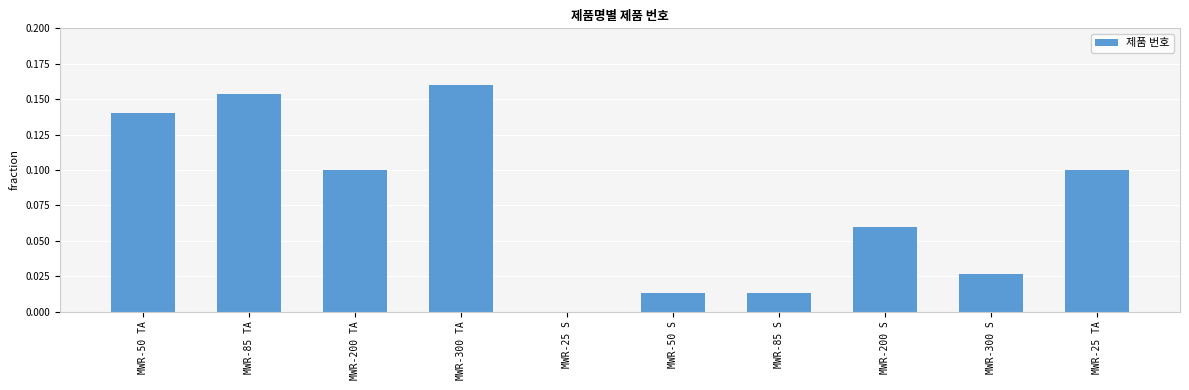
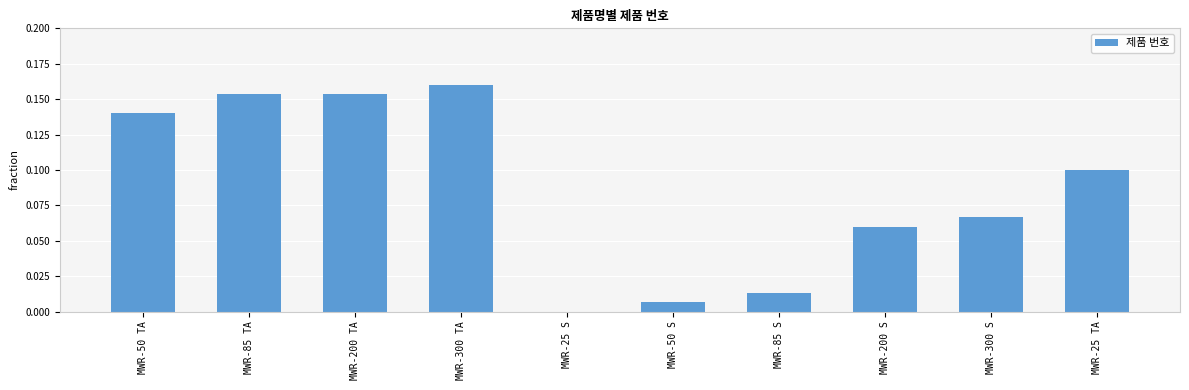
  {
    "MWR-50 TA": 0.140,
    "MWR-85 TA": 0.153,
-   "MWR-200 TA": 0.100,
+   "MWR-200 TA": 0.153,
    "MWR-300 TA": 0.160,
    "MWR-25 S": 0.000,
-   "MWR-50 S": 0.013,
+   "MWR-50 S": 0.007,
    "MWR-85 S": 0.013,
    "MWR-200 S": 0.060,
-   "MWR-300 S": 0.027,
+   "MWR-300 S": 0.067,
    "MWR-25 TA": 0.100
  }
